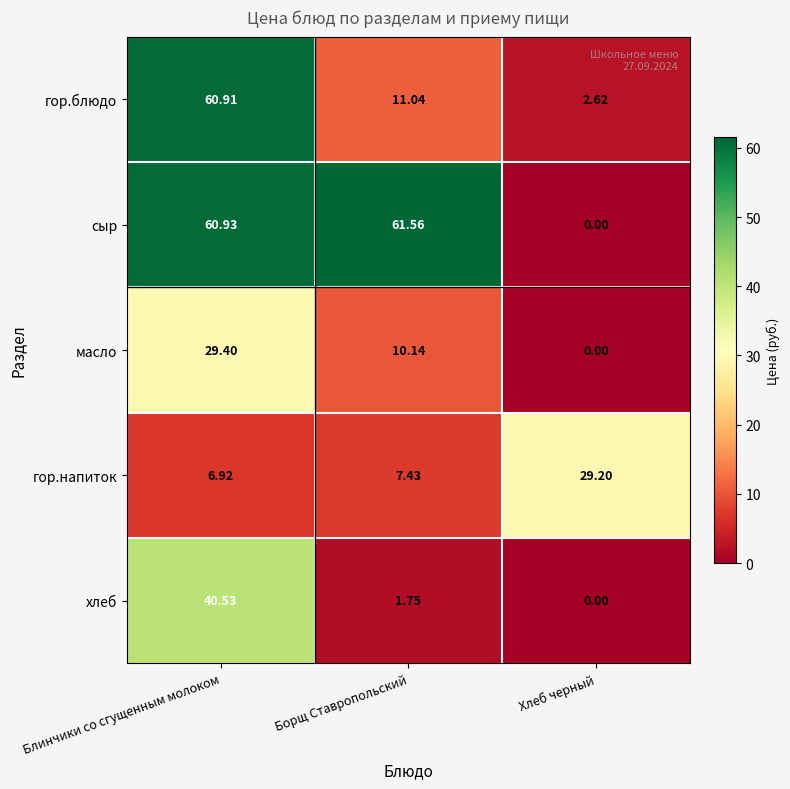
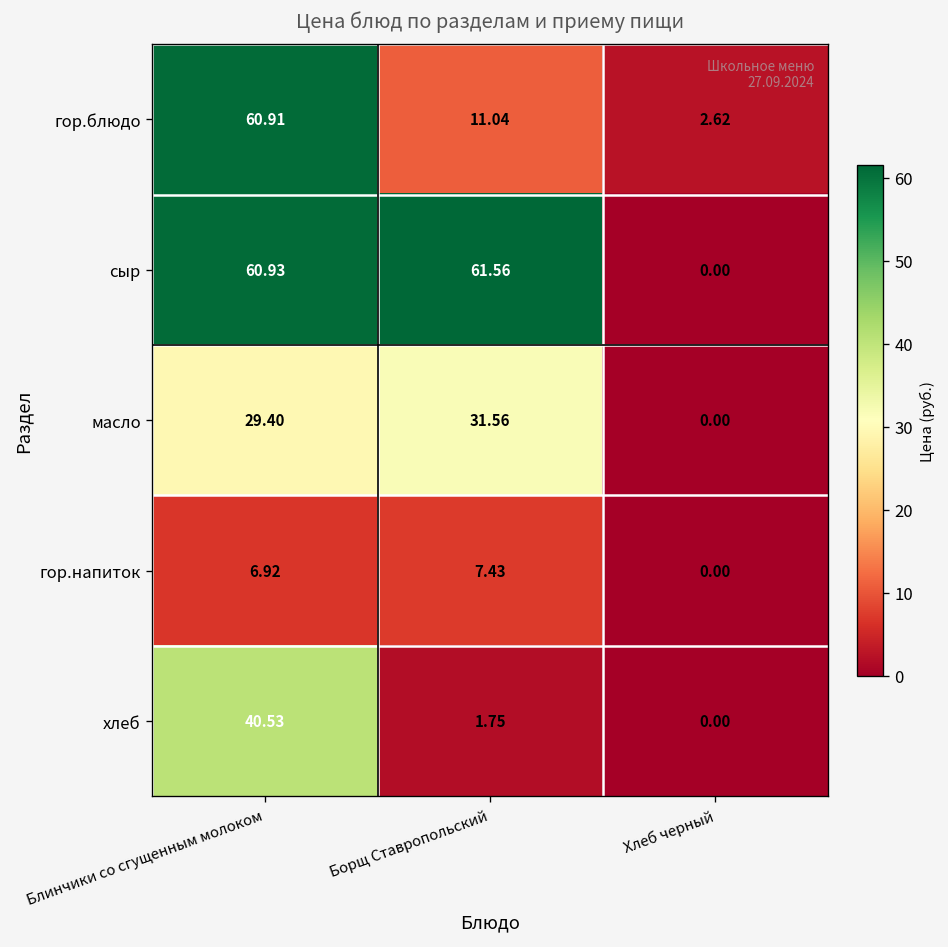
  {
    "гор.блюдо": {
      "Блинчики со сгущенным молоком": 60.91,
      "Борщ Ставропольский": 11.04
    },
    "сыр": {
      "Блинчики со сгущенным молоком": 60.93,
      "Борщ Ставропольский": 61.56,
      "Хлеб черный": 0.00
    },
    "масло": {
      "Блинчики со сгущенным молоком": 29.40,
-     "Борщ Ставропольский": 10.14,
+     "Борщ Ставропольский": 31.56,
      "Хлеб черный": 0.00
    },
    "гор.напиток": {
      "Блинчики со сгущенным молоком": 6.92,
      "Борщ Ставропольский": 7.43,
-     "Хлеб черный": 29.20
+     "Хлеб черный": 0.00
    },
    "хлеб": {
      "Блинчики со сгущенным молоком": 40.53,
      "Борщ Ставропольский": 1.75,
      "Хлеб черный": 0.00
    }
  }
